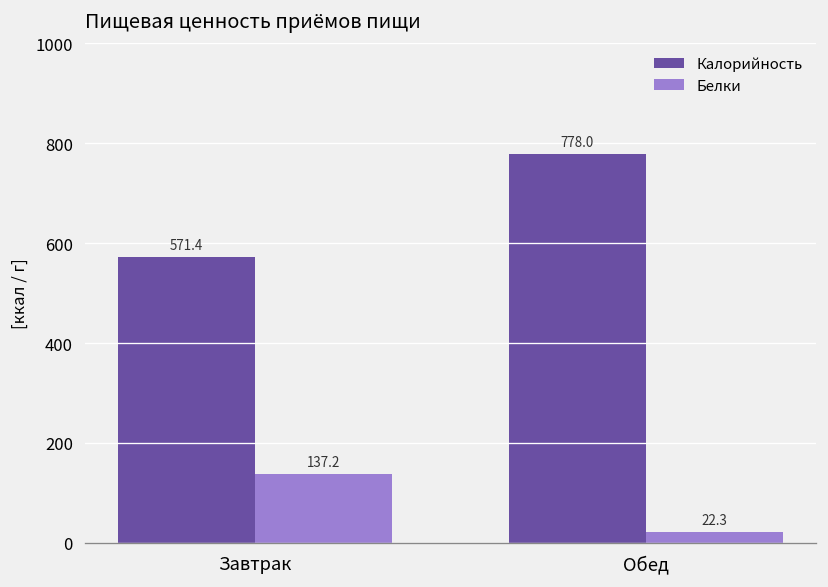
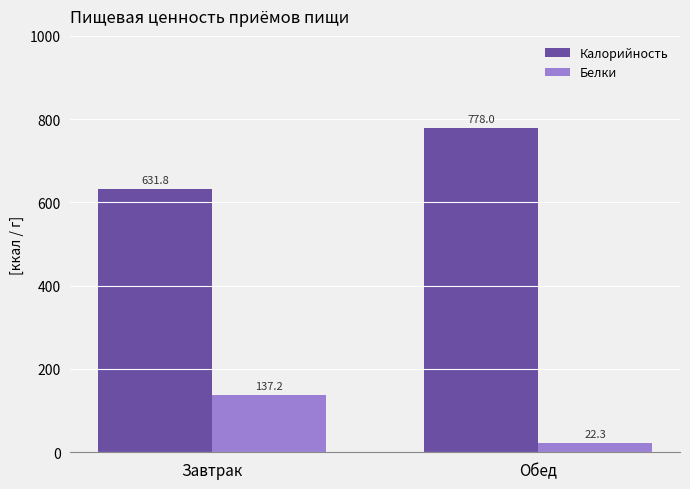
  {
    "Калорийность": {
-     "Завтрак": 571.4,
+     "Завтрак": 631.8,
      "Обед": 778.0
    },
    "Белки": {
      "Завтрак": 137.2,
      "Обед": 22.3
    }
  }
